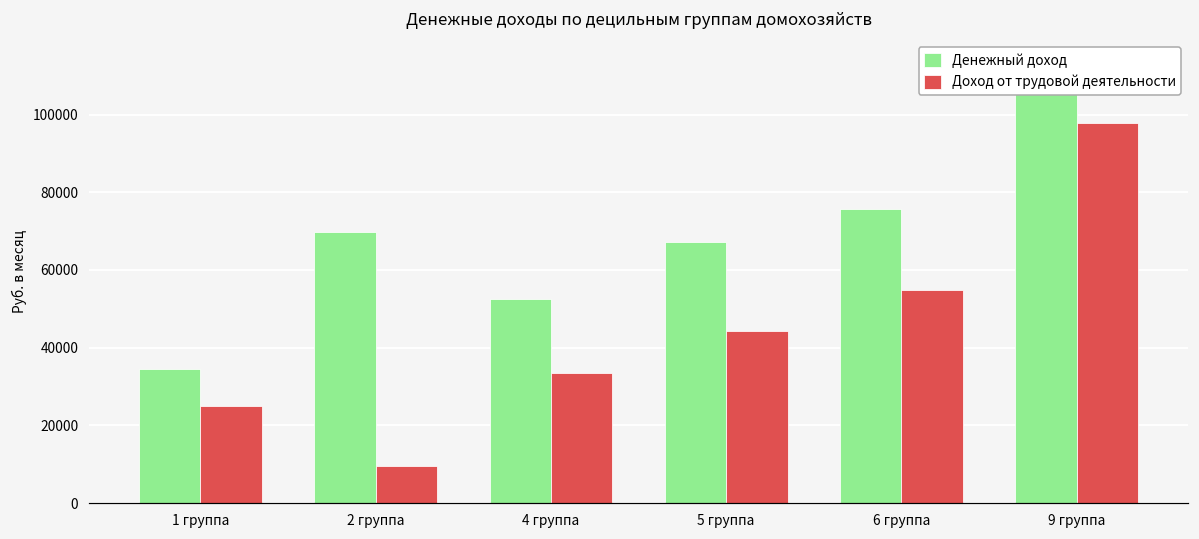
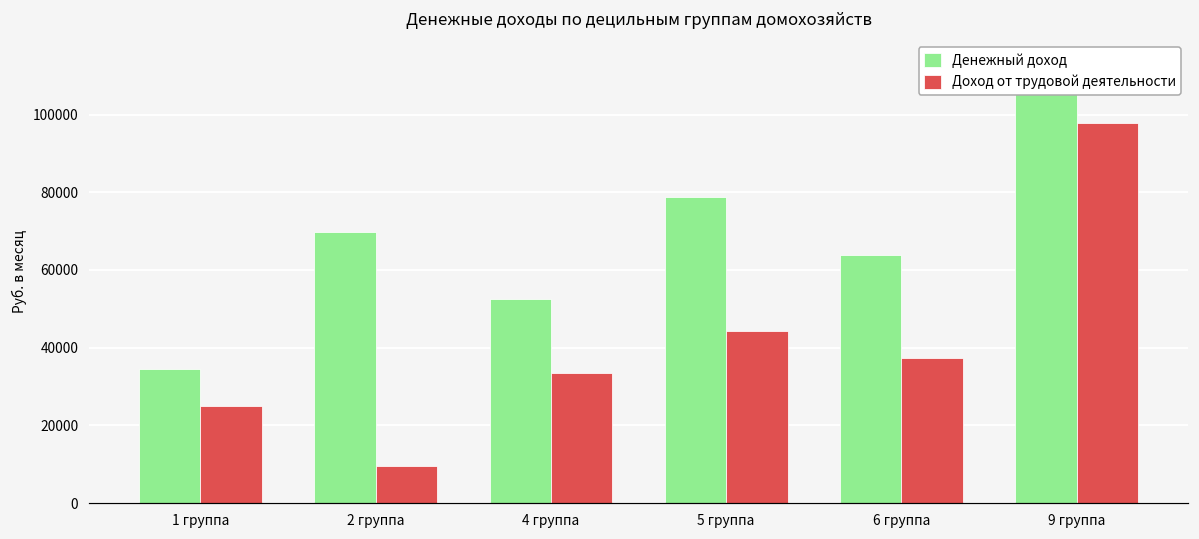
  {
    "Денежный доход": {
      "1 группа": 34000,
      "2 группа": 70000,
      "4 группа": 52000,
-     "5 группа": 67000,
-     "6 группа": 76000
+     "5 группа": 79000,
+     "6 группа": 64000
    },
    "Доход от трудовой деятельности": {
      "1 группа": 25000,
      "2 группа": 10000,
      "4 группа": 33000,
      "5 группа": 44000,
-     "6 группа": 55000,
+     "6 группа": 37000,
      "9 группа": 98000
    }
  }
